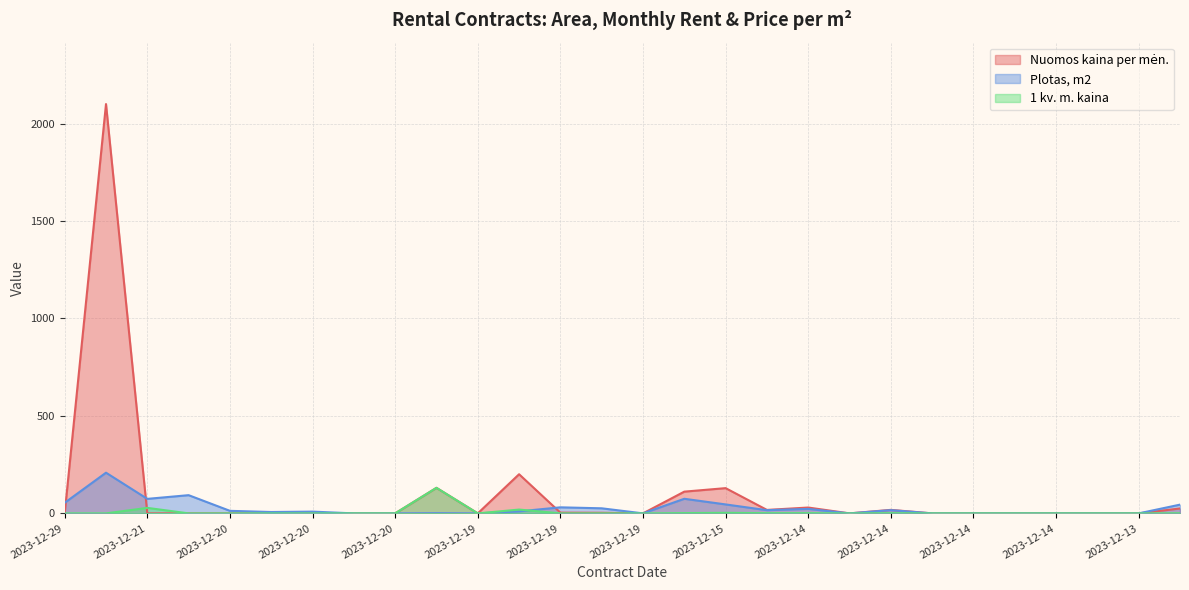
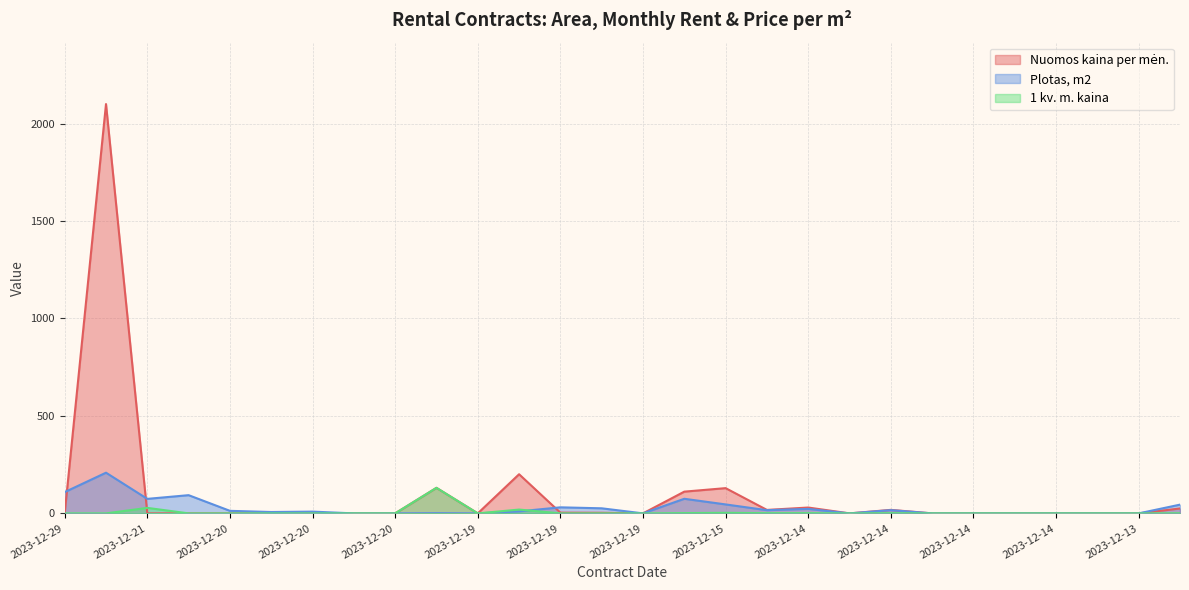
  {
    "Plotas, m2": {
-     "2023-12-29": 50
+     "2023-12-29": 110
    }
  }
